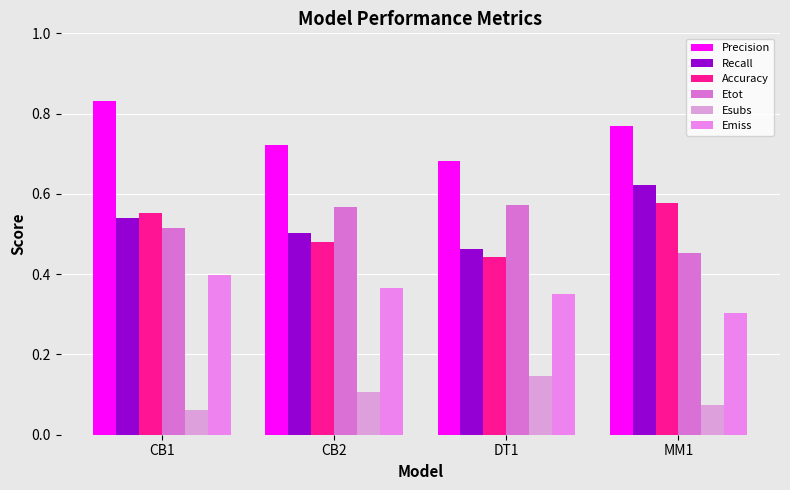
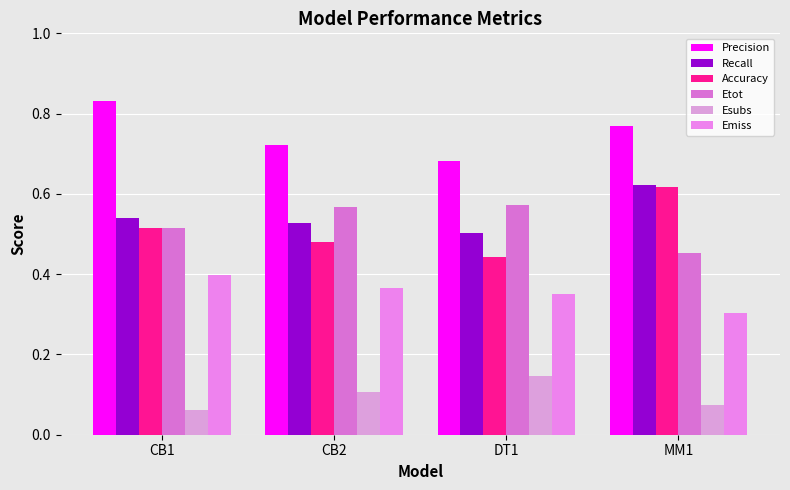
  {
    "Precision": {
      "CB1": 0.83,
      "CB2": 0.72,
      "DT1": 0.68,
      "MM1": 0.77
    },
    "Recall": {
      "CB1": 0.54,
-     "CB2": 0.50,
-     "DT1": 0.46,
+     "CB2": 0.53,
+     "DT1": 0.50,
      "MM1": 0.62
    },
    "Accuracy": {
-     "CB1": 0.55,
+     "CB1": 0.52,
      "CB2": 0.48,
      "DT1": 0.44,
-     "MM1": 0.58
+     "MM1": 0.62
    }
  }
